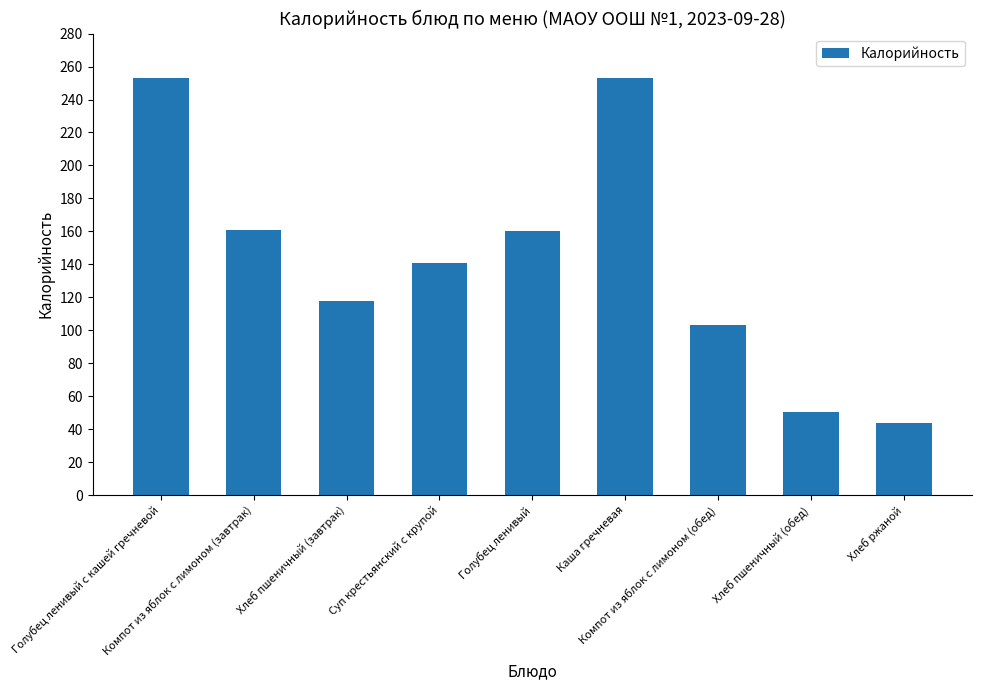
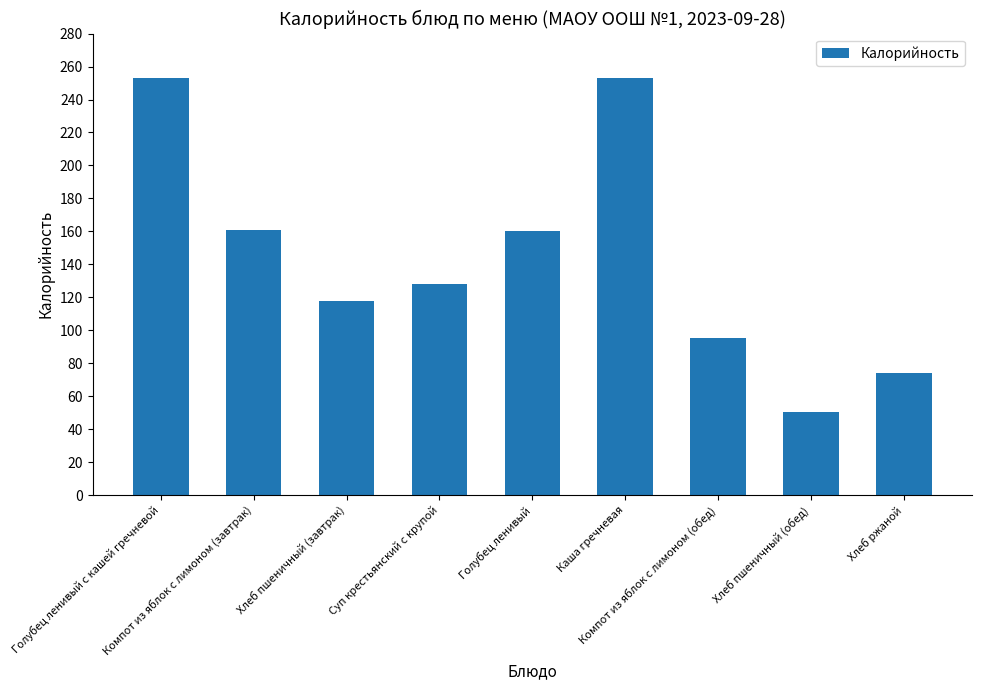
  {
    "Голубец ленивый с кашей гречневой": 253,
    "Компот из яблок с лимоном (завтрак)": 161,
    "Хлеб пшеничный (завтрак)": 118,
-   "Суп крестьянский с крупой": 141,
+   "Суп крестьянский с крупой": 128,
    "Голубец ленивый": 160,
    "Каша гречневая": 253,
-   "Компот из яблок с лимоном (обед)": 103,
+   "Компот из яблок с лимоном (обед)": 96,
    "Хлеб пшеничный (обед)": 51,
-   "Хлеб ржаной": 44
+   "Хлеб ржаной": 74
  }
